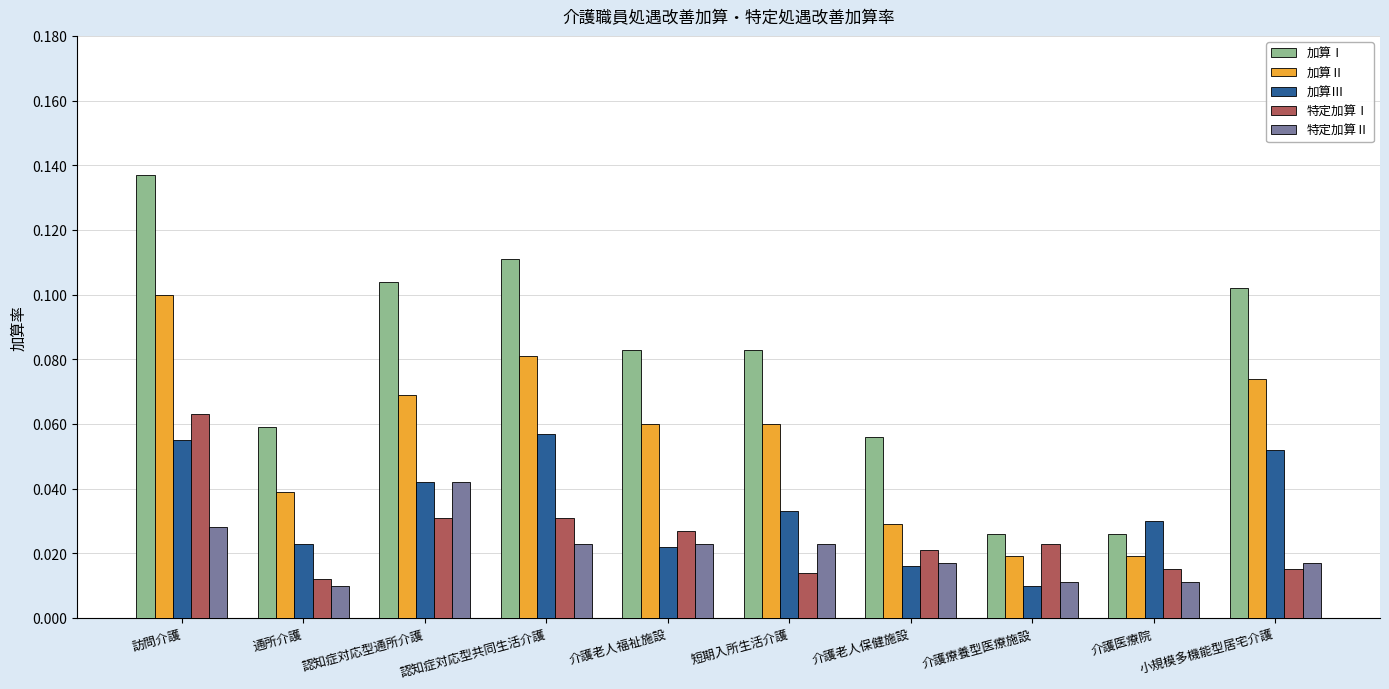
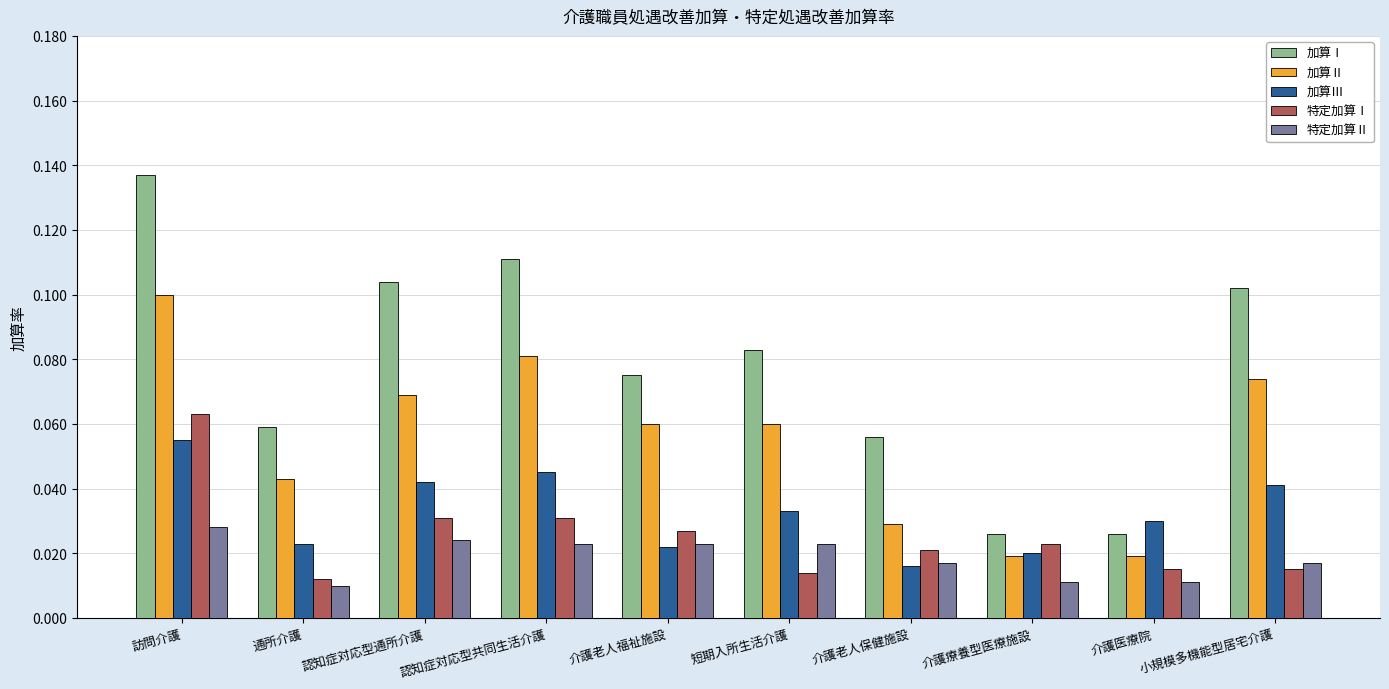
  {
    "加算Ⅰ": {
      "訪問介護": 0.137,
      "通所介護": 0.059,
      "認知症対応型通所介護": 0.104,
      "認知症対応型共同生活介護": 0.111,
-     "介護老人福祉施設": 0.083,
+     "介護老人福祉施設": 0.075,
      "短期入所生活介護": 0.083,
      "介護老人保健施設": 0.056,
      "介護療養型医療施設": 0.026,
      "介護医療院": 0.026,
      "小規模多機能型居宅介護": 0.102
    },
    "加算Ⅱ": {
      "訪問介護": 0.100,
-     "通所介護": 0.039,
+     "通所介護": 0.043,
      "認知症対応型通所介護": 0.069,
      "認知症対応型共同生活介護": 0.081,
      "介護老人福祉施設": 0.060,
      "短期入所生活介護": 0.060,
      "介護老人保健施設": 0.029,
      "介護療養型医療施設": 0.019,
      "介護医療院": 0.019,
      "小規模多機能型居宅介護": 0.074
    },
    "加算Ⅲ": {
      "訪問介護": 0.055,
      "通所介護": 0.023,
      "認知症対応型通所介護": 0.042,
-     "認知症対応型共同生活介護": 0.057,
+     "認知症対応型共同生活介護": 0.045,
      "介護老人福祉施設": 0.022,
      "短期入所生活介護": 0.033,
      "介護老人保健施設": 0.016,
-     "介護療養型医療施設": 0.01,
+     "介護療養型医療施設": 0.02,
      "介護医療院": 0.030,
-     "小規模多機能型居宅介護": 0.052
+     "小規模多機能型居宅介護": 0.041
    },
    "特定加算Ⅰ": {
      "訪問介護": 0.063,
      "通所介護": 0.012,
      "認知症対応型通所介護": 0.031,
      "認知症対応型共同生活介護": 0.031,
      "介護老人福祉施設": 0.027,
      "短期入所生活介護": 0.014,
      "介護老人保健施設": 0.021,
      "介護療養型医療施設": 0.023,
      "介護医療院": 0.015,
      "小規模多機能型居宅介護": 0.015
    },
    "特定加算Ⅱ": {
      "訪問介護": 0.028,
      "通所介護": 0.010,
-     "認知症対応型通所介護": 0.042,
+     "認知症対応型通所介護": 0.024,
      "認知症対応型共同生活介護": 0.023,
      "介護老人福祉施設": 0.023,
      "短期入所生活介護": 0.023,
      "介護老人保健施設": 0.017,
      "介護療養型医療施設": 0.011,
      "介護医療院": 0.011,
      "小規模多機能型居宅介護": 0.017
    }
  }
